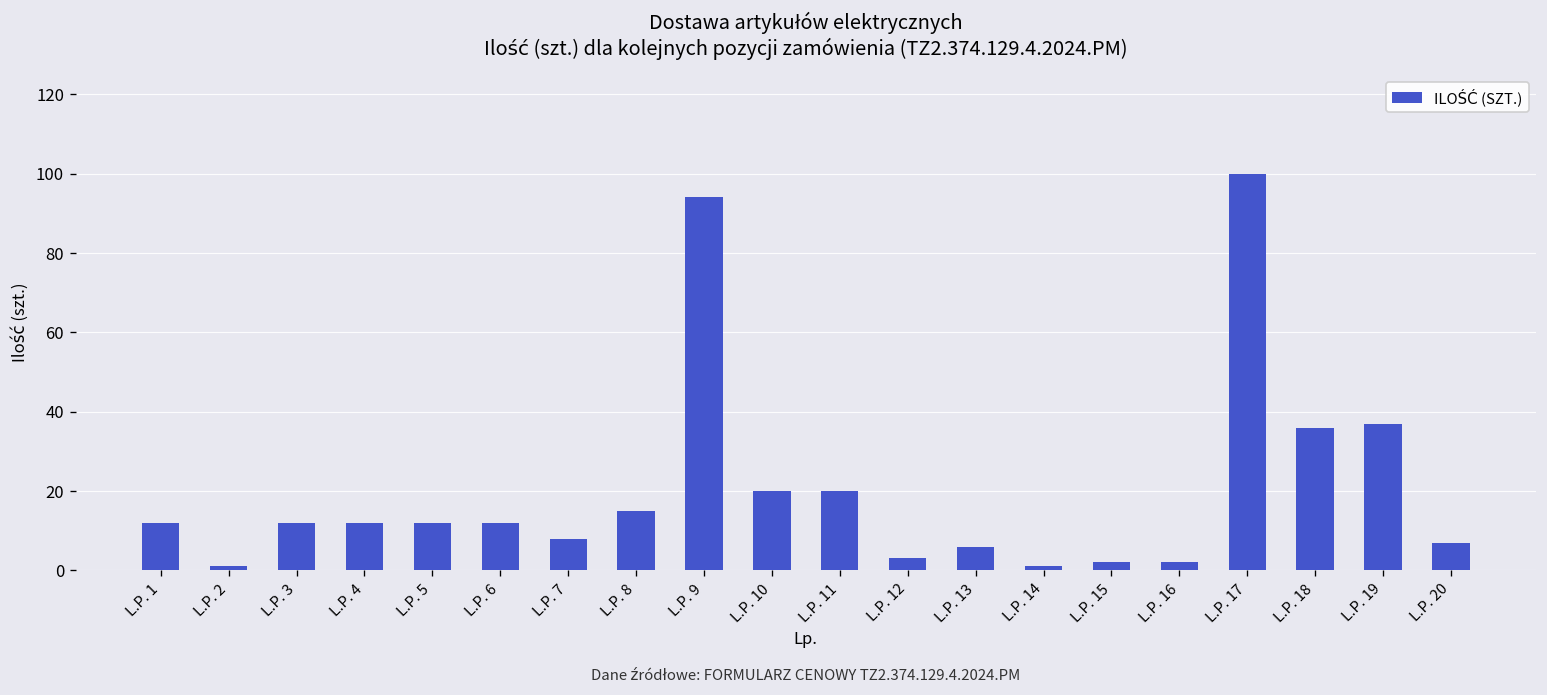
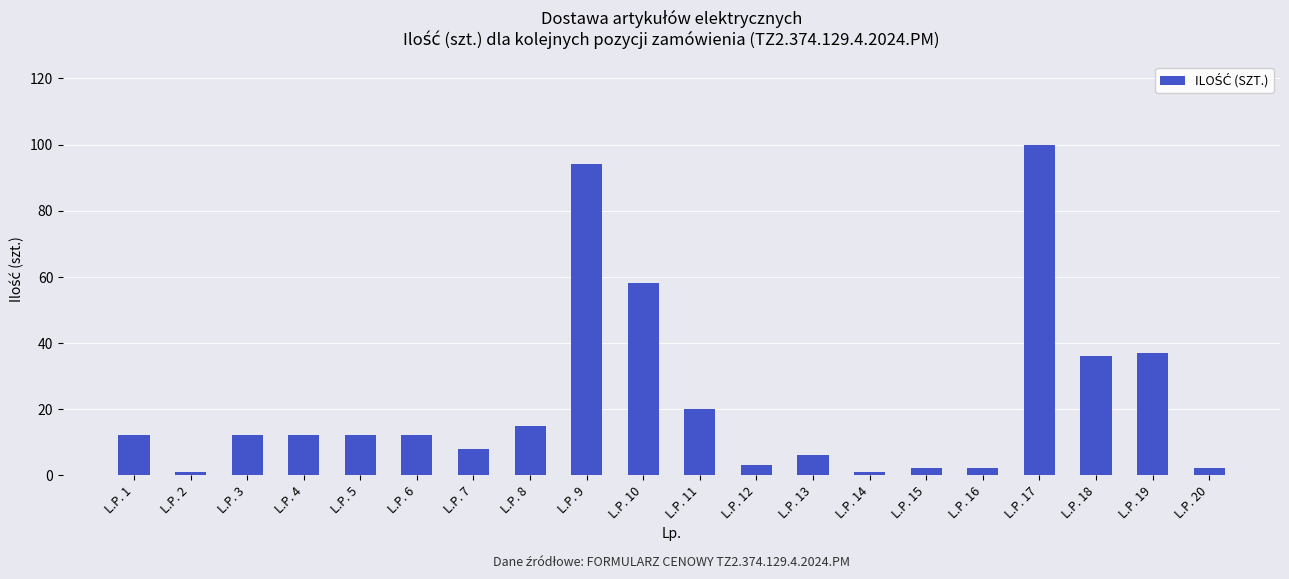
  {
    "L.P. 1": 12,
    "L.P. 2": 1,
    "L.P. 3": 12,
    "L.P. 4": 12,
    "L.P. 5": 12,
    "L.P. 6": 12,
    "L.P. 7": 8,
    "L.P. 8": 15,
    "L.P. 9": 94,
-   "L.P. 10": 20,
+   "L.P. 10": 58,
    "L.P. 11": 20,
    "L.P. 12": 3,
    "L.P. 13": 6,
    "L.P. 14": 1,
    "L.P. 15": 2,
    "L.P. 16": 2,
    "L.P. 17": 100,
    "L.P. 18": 36,
    "L.P. 19": 37,
-   "L.P. 20": 7
+   "L.P. 20": 2
  }
